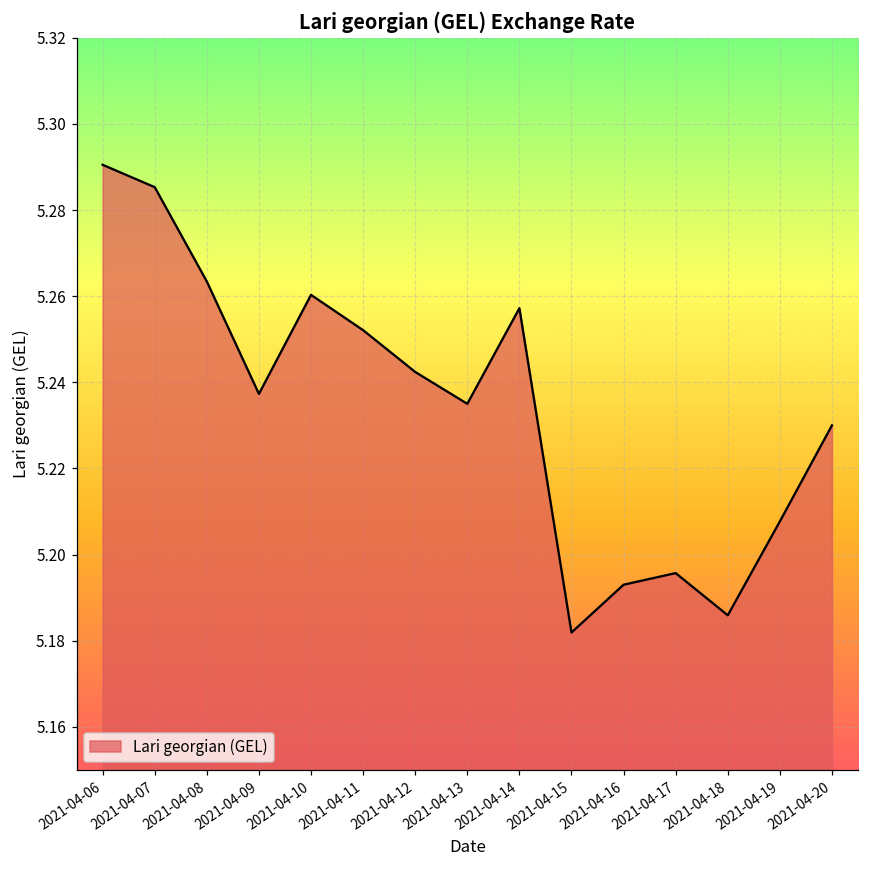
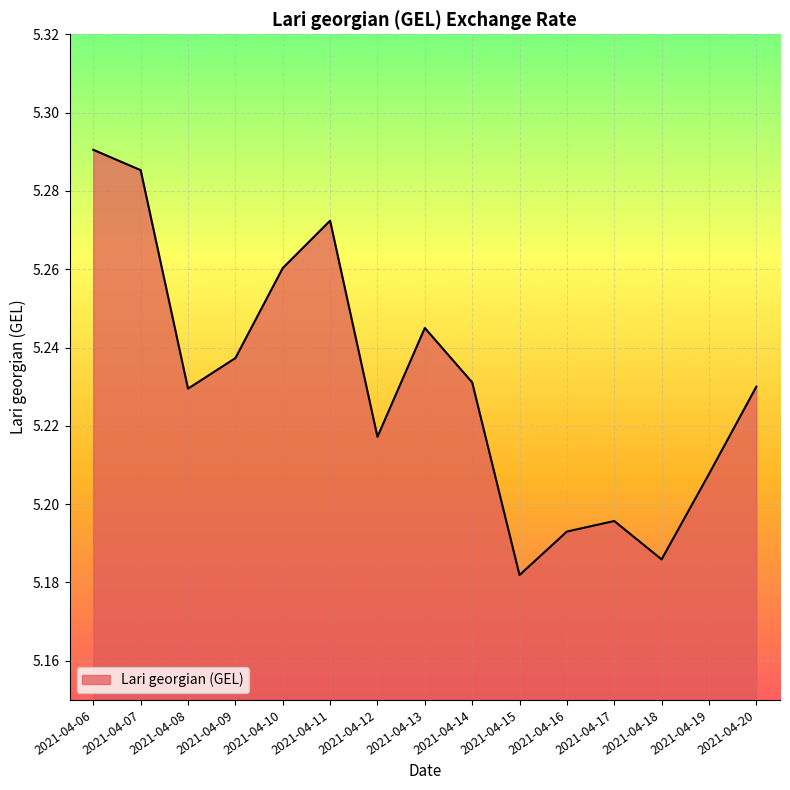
  {
    "2021-04-06": 5.291,
    "2021-04-07": 5.285,
-   "2021-04-08": 5.263,
+   "2021-04-08": 5.230,
    "2021-04-09": 5.237,
    "2021-04-10": 5.260,
-   "2021-04-11": 5.252,
-   "2021-04-12": 5.242,
-   "2021-04-13": 5.235,
-   "2021-04-14": 5.257,
+   "2021-04-11": 5.272,
+   "2021-04-12": 5.217,
+   "2021-04-13": 5.245,
+   "2021-04-14": 5.231,
    "2021-04-15": 5.182,
    "2021-04-16": 5.193,
    "2021-04-17": 5.196,
    "2021-04-18": 5.186,
    "2021-04-19": 5.208,
    "2021-04-20": 5.230
  }
